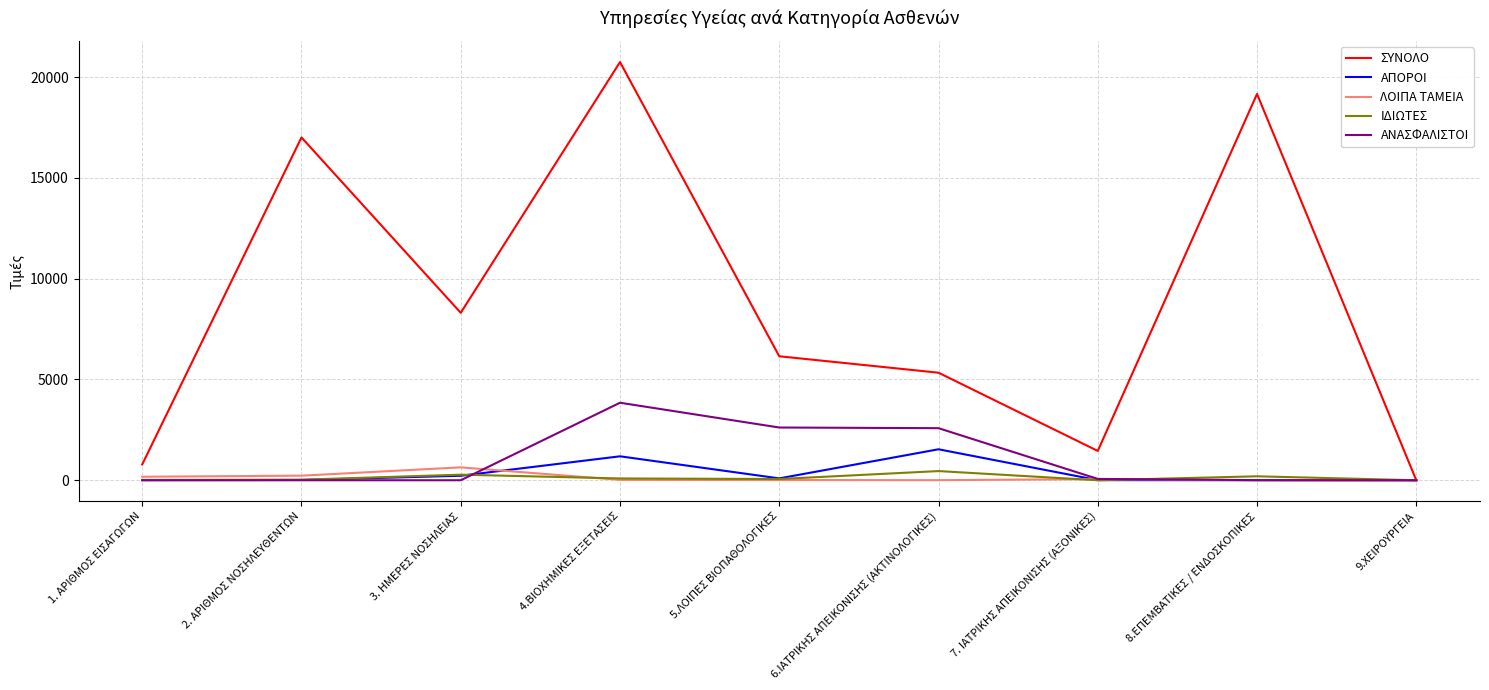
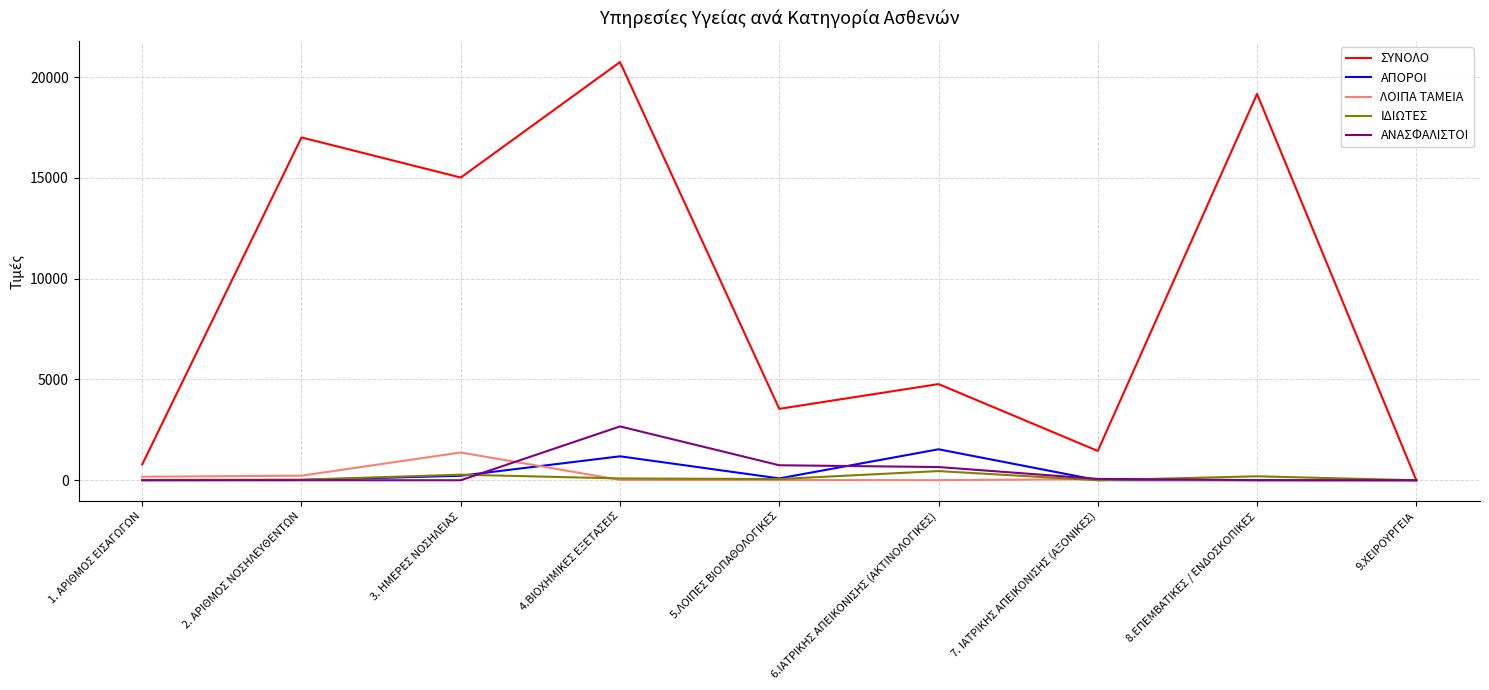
  {
    "ΣΥΝΟΛΟ": {
      "1. ΑΡΙΘΜΟΣ ΕΙΣΑΓΩΓΩΝ": 800,
      "2. ΑΡΙΘΜΟΣ ΝΟΣΗΛΕΥΘΕΝΤΩΝ": 17000,
-     "3. ΗΜΕΡΕΣ ΝΟΣΗΛΕΙΑΣ": 8300,
+     "3. ΗΜΕΡΕΣ ΝΟΣΗΛΕΙΑΣ": 15000,
      "4.ΒΙΟΧΗΜΙΚΕΣ ΕΞΕΤΑΣΕΙΣ": 20800,
-     "5.ΛΟΙΠΕΣ ΒΙΟΠΑΘΟΛΟΓΙΚΕΣ": 6200,
-     "6.ΙΑΤΡΙΚΗΣ ΑΠΕΙΚΟΝΙΣΗΣ (ΑΚΤΙΝΟΛΟΓΙΚΕΣ)": 5300,
+     "5.ΛΟΙΠΕΣ ΒΙΟΠΑΘΟΛΟΓΙΚΕΣ": 3500,
+     "6.ΙΑΤΡΙΚΗΣ ΑΠΕΙΚΟΝΙΣΗΣ (ΑΚΤΙΝΟΛΟΓΙΚΕΣ)": 4800,
      "7. ΙΑΤΡΙΚΗΣ ΑΠΕΙΚΟΝΙΣΗΣ (ΑΞΟΝΙΚΕΣ)": 1500,
      "8.ΕΠΕΜΒΑΤΙΚΕΣ / ΕΝΔΟΣΚΟΠΙΚΕΣ": 19200
    },
    "ΑΠΟΡΟΙ": {
      "4.ΒΙΟΧΗΜΙΚΕΣ ΕΞΕΤΑΣΕΙΣ": 1200,
      "6.ΙΑΤΡΙΚΗΣ ΑΠΕΙΚΟΝΙΣΗΣ (ΑΚΤΙΝΟΛΟΓΙΚΕΣ)": 1500
    },
    "ΛΟΙΠΑ ΤΑΜΕΙΑ": {
      "1. ΑΡΙΘΜΟΣ ΕΙΣΑΓΩΓΩΝ": 200,
      "2. ΑΡΙΘΜΟΣ ΝΟΣΗΛΕΥΘΕΝΤΩΝ": 200,
-     "3. ΗΜΕΡΕΣ ΝΟΣΗΛΕΙΑΣ": 600,
+     "3. ΗΜΕΡΕΣ ΝΟΣΗΛΕΙΑΣ": 1400,
      "6.ΙΑΤΡΙΚΗΣ ΑΠΕΙΚΟΝΙΣΗΣ (ΑΚΤΙΝΟΛΟΓΙΚΕΣ)": 0
    },
    "ΙΔΙΩΤΕΣ": {
      "6.ΙΑΤΡΙΚΗΣ ΑΠΕΙΚΟΝΙΣΗΣ (ΑΚΤΙΝΟΛΟΓΙΚΕΣ)": 500,
      "8.ΕΠΕΜΒΑΤΙΚΕΣ / ΕΝΔΟΣΚΟΠΙΚΕΣ": 200
    },
    "ΑΝΑΣΦΑΛΙΣΤΟΙ": {
      "3. ΗΜΕΡΕΣ ΝΟΣΗΛΕΙΑΣ": 0,
-     "4.ΒΙΟΧΗΜΙΚΕΣ ΕΞΕΤΑΣΕΙΣ": 3800,
-     "5.ΛΟΙΠΕΣ ΒΙΟΠΑΘΟΛΟΓΙΚΕΣ": 2600,
-     "6.ΙΑΤΡΙΚΗΣ ΑΠΕΙΚΟΝΙΣΗΣ (ΑΚΤΙΝΟΛΟΓΙΚΕΣ)": 2600
+     "4.ΒΙΟΧΗΜΙΚΕΣ ΕΞΕΤΑΣΕΙΣ": 2700,
+     "5.ΛΟΙΠΕΣ ΒΙΟΠΑΘΟΛΟΓΙΚΕΣ": 700,
+     "6.ΙΑΤΡΙΚΗΣ ΑΠΕΙΚΟΝΙΣΗΣ (ΑΚΤΙΝΟΛΟΓΙΚΕΣ)": 700
    }
  }
